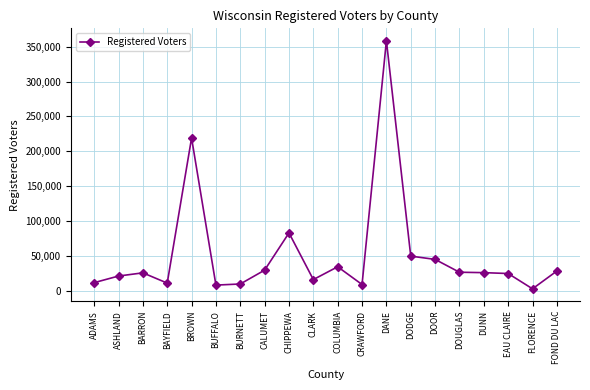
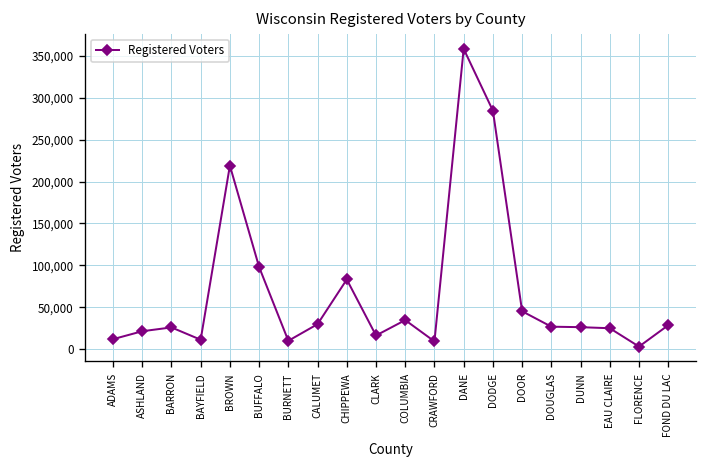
  {
    "ADAMS": "10,000",
    "ASHLAND": "20,000",
    "BARRON": "30,000",
    "BAYFIELD": "10,000",
    "BROWN": "220,000",
-   "BUFFALO": "10,000",
+   "BUFFALO": "100,000",
    "BURNETT": "10,000",
    "CALUMET": "30,000",
    "CHIPPEWA": "80,000",
    "CLARK": "20,000",
    "COLUMBIA": "30,000",
    "CRAWFORD": "10,000",
    "DANE": "360,000",
-   "DODGE": "50,000",
+   "DODGE": "280,000",
    "DOOR": "50,000",
    "DOUGLAS": "30,000",
    "DUNN": "30,000",
    "EAU CLAIRE": "20,000",
    "FLORENCE": "0",
    "FOND DU LAC": "30,000"
  }
